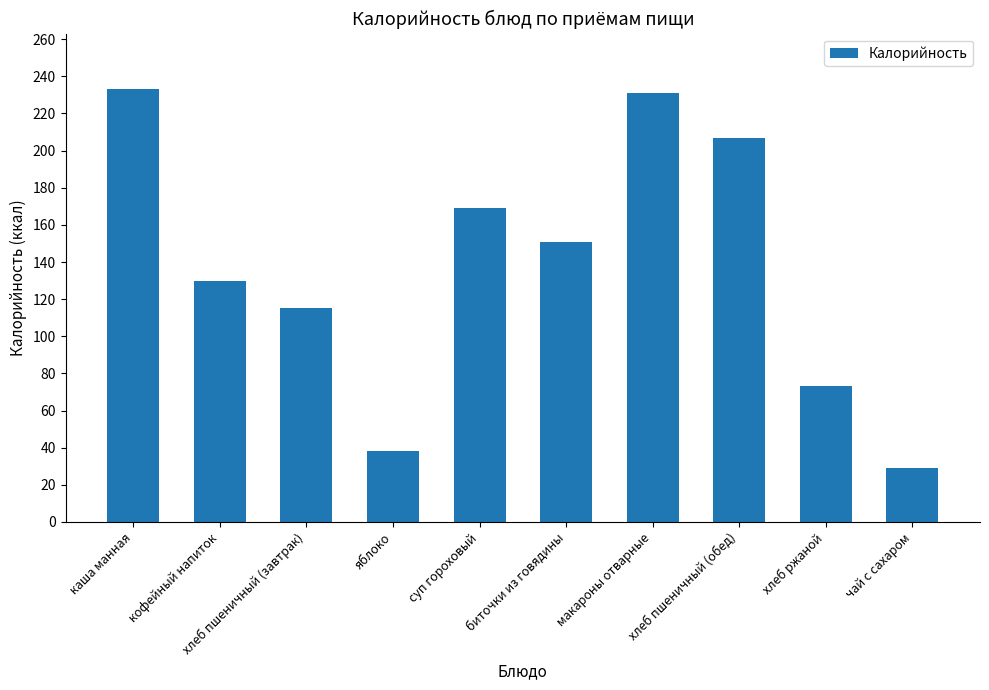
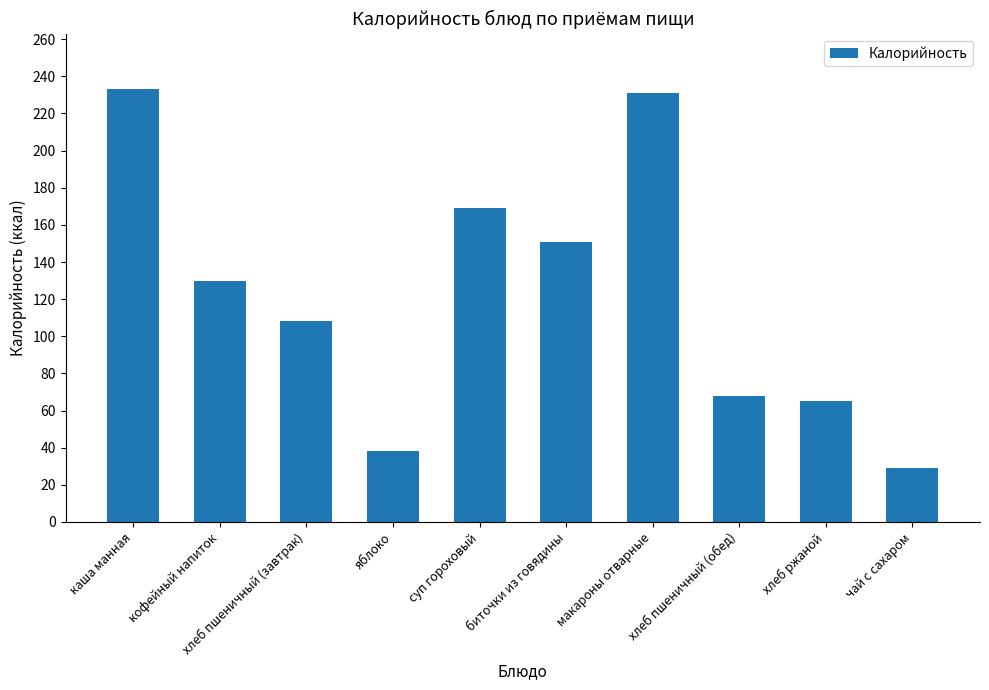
  {
    "каша манная": 233,
    "кофейный напиток": 130,
-   "хлеб пшеничный (завтрак)": 115,
+   "хлеб пшеничный (завтрак)": 108,
    "яблоко": 38,
    "суп гороховый": 169,
    "биточки из говядины": 151,
    "макароны отварные": 231,
-   "хлеб пшеничный (обед)": 207,
-   "хлеб ржаной": 73,
+   "хлеб пшеничный (обед)": 68,
+   "хлеб ржаной": 65,
    "чай с сахаром": 29
  }
